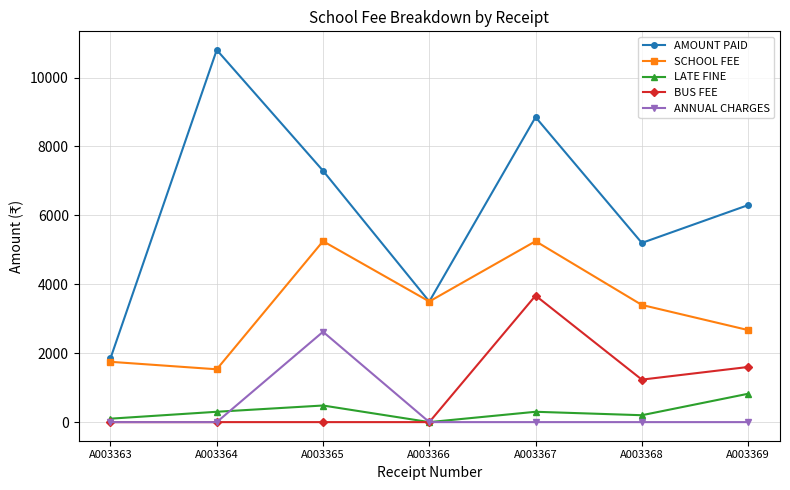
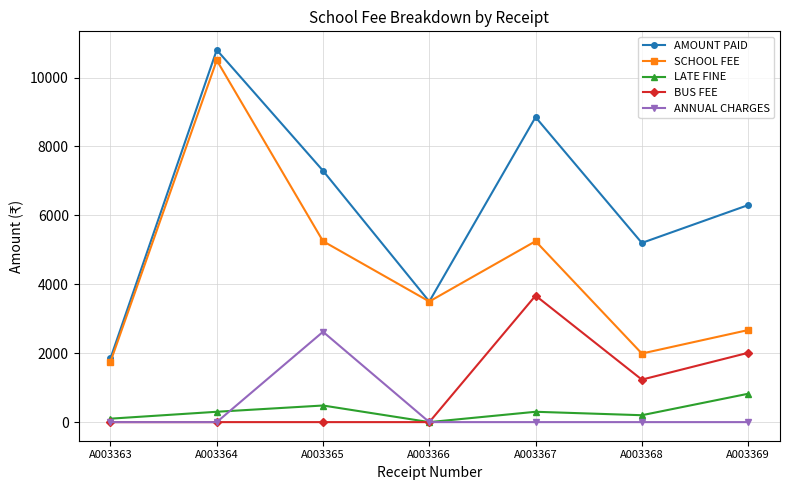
  {
    "AMOUNT PAID": {
      "A003363": 1900,
      "A003364": 10800,
      "A003365": 7300,
      "A003367": 8900,
      "A003368": 5200,
      "A003369": 6300
    },
    "SCHOOL FEE": {
      "A003363": 1800,
-     "A003364": 1500,
+     "A003364": 10500,
      "A003365": 5300,
      "A003367": 5300,
-     "A003368": 3400,
+     "A003368": 2000,
      "A003369": 2700
    },
    "LATE FINE": {
      "A003363": 100,
      "A003364": 300,
      "A003365": 500,
      "A003367": 300,
      "A003368": 200,
      "A003369": 800
    },
    "BUS FEE": {
      "A003365": 0,
      "A003367": 3700,
      "A003368": 1200,
-     "A003369": 1600
+     "A003369": 2000
    },
    "ANNUAL CHARGES": {
      "A003365": 2600,
      "A003367": 0,
      "A003368": 0,
      "A003369": 0
    }
  }
